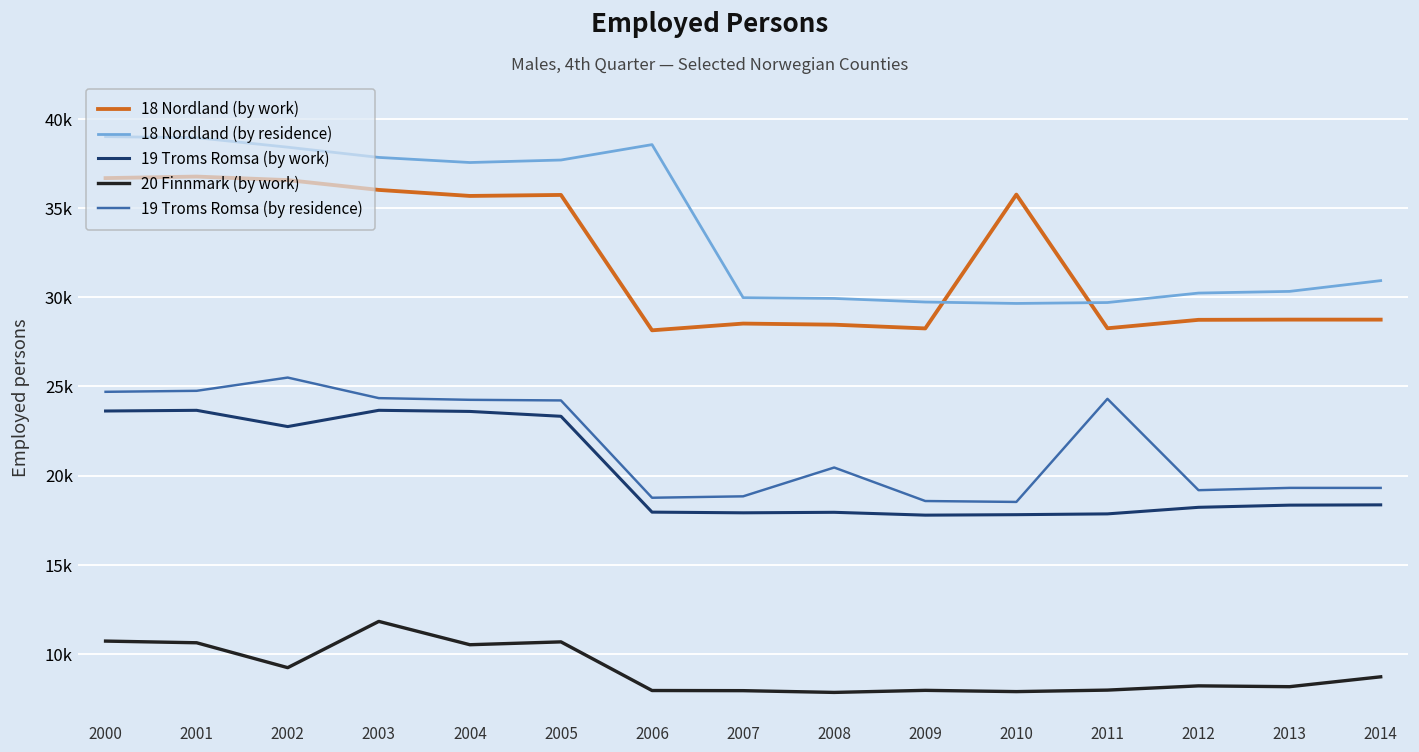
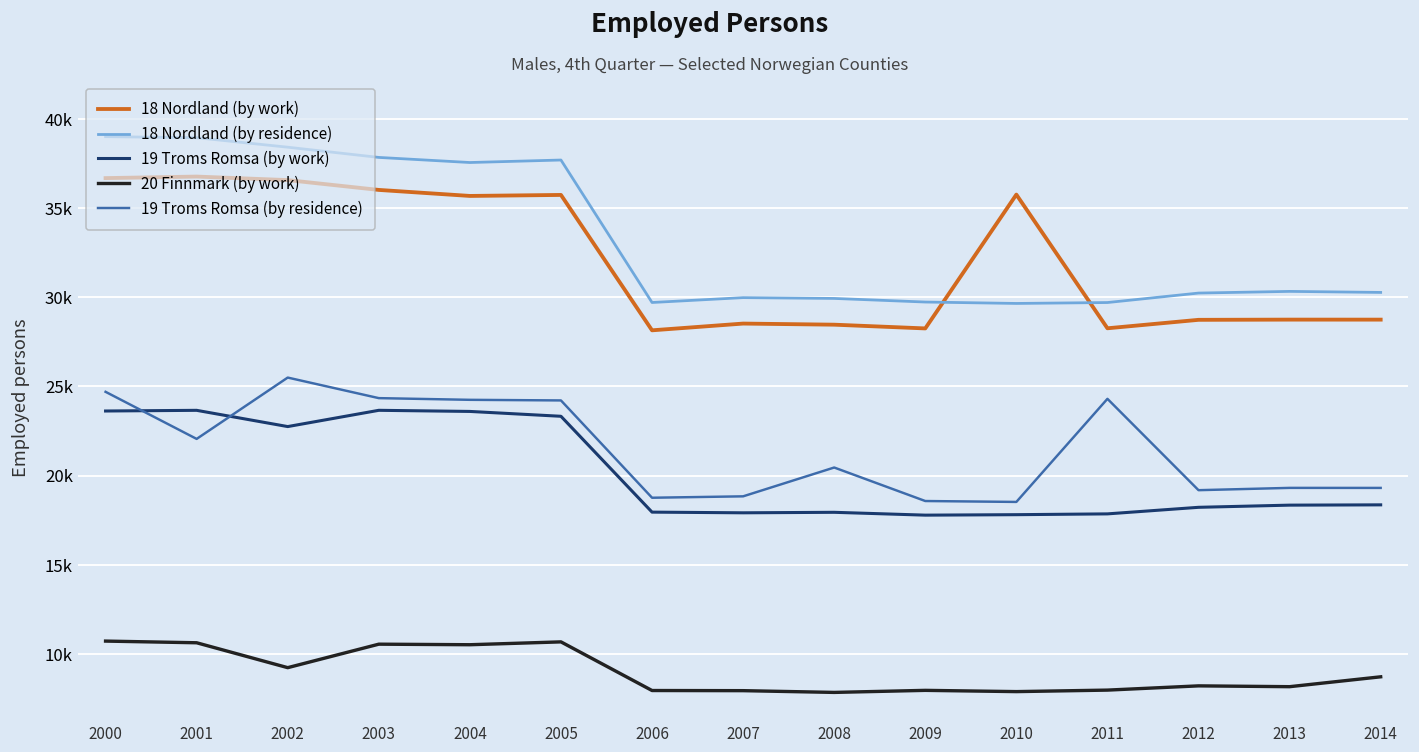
  {
    "18 Nordland (by work)": {
      "2003": 36000,
      "2004": 35700,
      "2005": 35700,
      "2006": 28100,
      "2007": 28500,
      "2008": 28500,
      "2009": 28300,
      "2010": 35800,
      "2011": 28300,
      "2012": 28700,
      "2013": 28700,
      "2014": 28700
    },
    "18 Nordland (by residence)": {
      "2003": 37800,
      "2004": 37600,
      "2005": 37700,
-     "2006": 38600,
+     "2006": 29700,
      "2007": 30000,
      "2008": 29900,
      "2009": 29700,
      "2010": 29700,
      "2011": 29700,
      "2012": 30200,
      "2013": 30300,
-     "2014": 30900
+     "2014": 30300
    },
    "19 Troms Romsa (by work)": {
      "2000": 23600,
      "2001": 23700,
      "2002": 22700,
      "2003": 23700,
      "2004": 23600,
      "2005": 23300,
      "2006": 17900,
      "2007": 17900,
      "2008": 17900,
      "2009": 17800,
      "2010": 17800,
      "2011": 17900,
      "2012": 18200,
      "2013": 18300,
      "2014": 18400
    },
    "20 Finnmark (by work)": {
      "2000": 10700,
      "2001": 10600,
      "2002": 9200,
-     "2003": 11800,
+     "2003": 10500,
      "2004": 10500,
      "2005": 10700,
      "2006": 7900,
      "2007": 7900,
      "2008": 7800,
      "2009": 8000,
      "2010": 7900,
      "2011": 8000,
      "2012": 8200,
      "2013": 8200,
      "2014": 8700
    },
    "19 Troms Romsa (by residence)": {
      "2000": 24700,
-     "2001": 24800,
+     "2001": 22100,
      "2002": 25500,
      "2003": 24300,
      "2004": 24200,
      "2005": 24200,
      "2006": 18800,
      "2007": 18800,
      "2008": 20500,
      "2009": 18600,
      "2010": 18500,
      "2011": 24300,
      "2012": 19200,
      "2013": 19300,
      "2014": 19300
    }
  }
